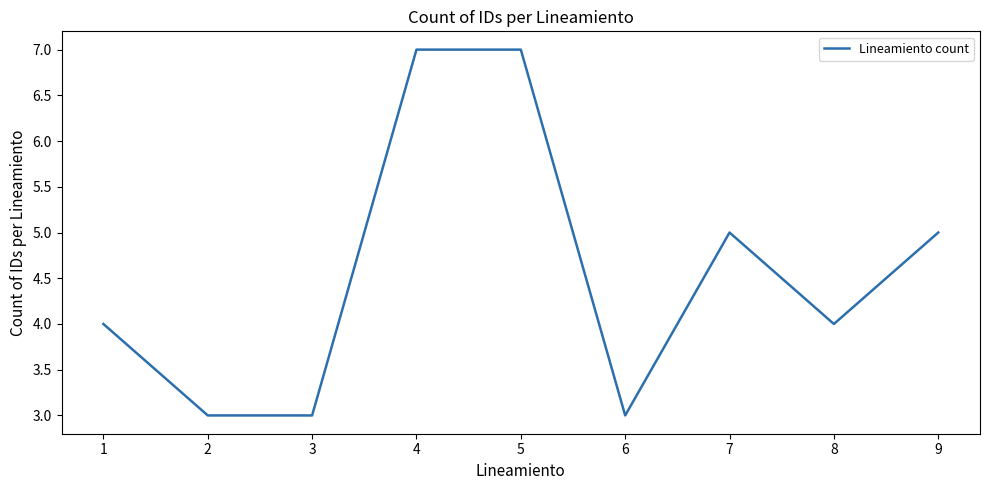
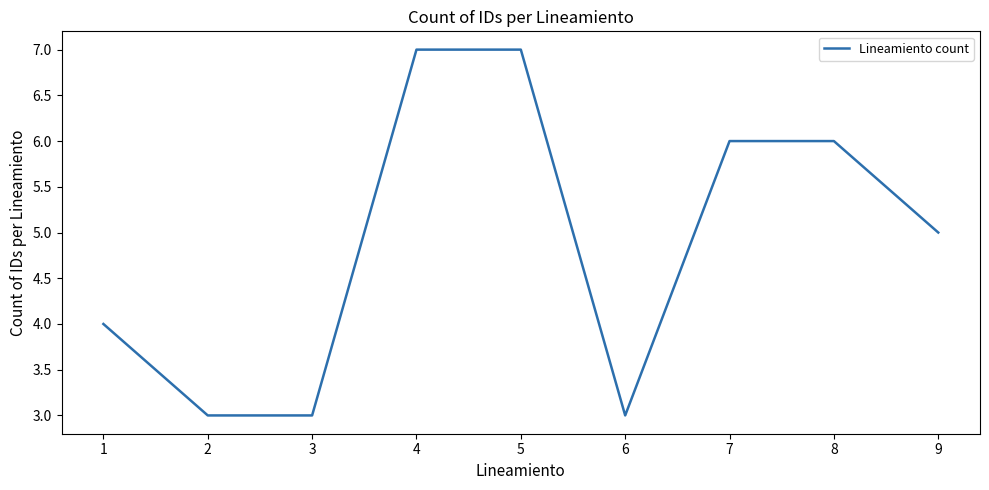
  {
    "1": 4,
    "2": 3,
    "3": 3,
    "4": 7,
    "5": 7,
    "6": 3,
-   "7": 5,
-   "8": 4,
+   "7": 6,
+   "8": 6,
    "9": 5
  }
